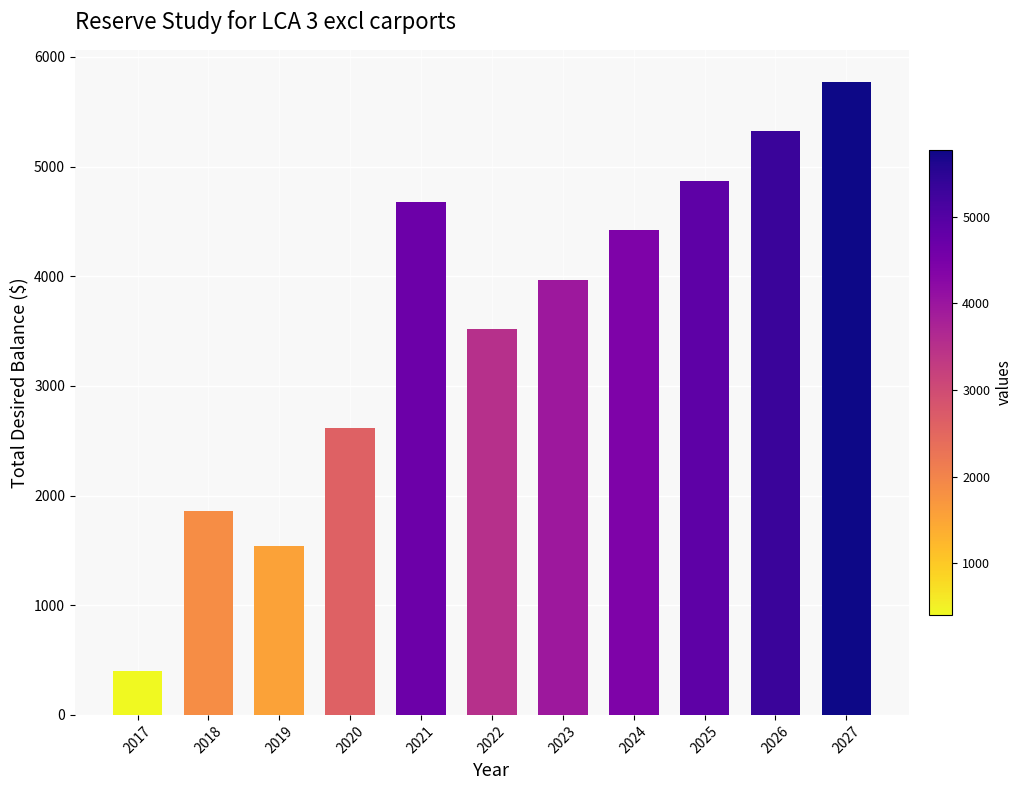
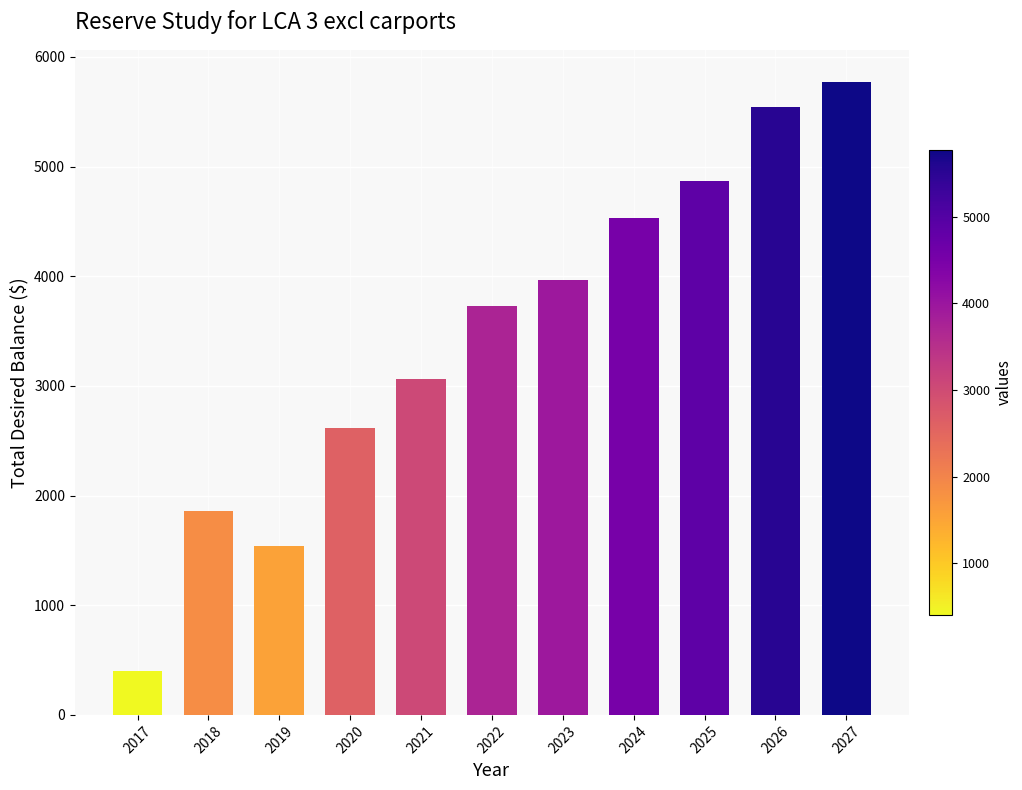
  {
    "2017": 400,
    "2018": 1860,
    "2019": 1540,
    "2020": 2610,
-   "2021": 4670,
-   "2022": 3520,
+   "2021": 3060,
+   "2022": 3730,
    "2023": 3970,
-   "2024": 4420,
+   "2024": 4530,
    "2025": 4870,
-   "2026": 5320,
+   "2026": 5540,
    "2027": 5780
  }
